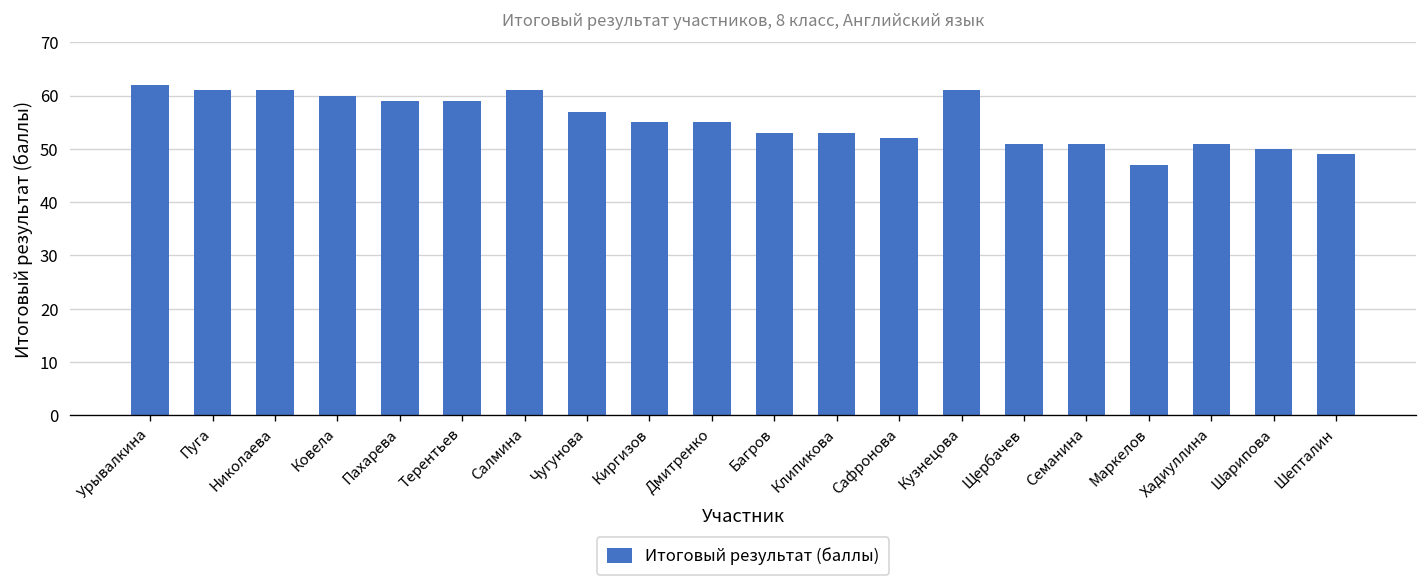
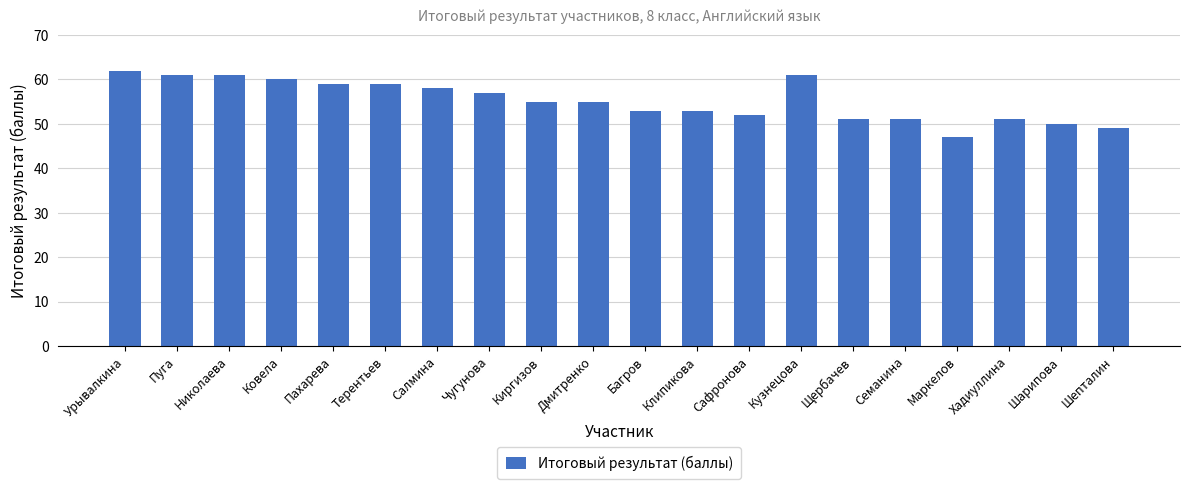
  {
    "Урывалкина": 62,
    "Пуга": 61,
    "Николаева": 61,
    "Ковела": 60,
    "Пахарева": 59,
    "Терентьев": 59,
-   "Салмина": 61,
+   "Салмина": 58,
    "Чугунова": 57,
    "Киргизов": 55,
    "Дмитренко": 55,
    "Багров": 53,
    "Клипикова": 53,
    "Сафронова": 52,
    "Кузнецова": 61,
    "Щербачев": 51,
    "Семанина": 51,
    "Маркелов": 47,
    "Хадиуллина": 51,
    "Шарипова": 50,
    "Шепталин": 49
  }
